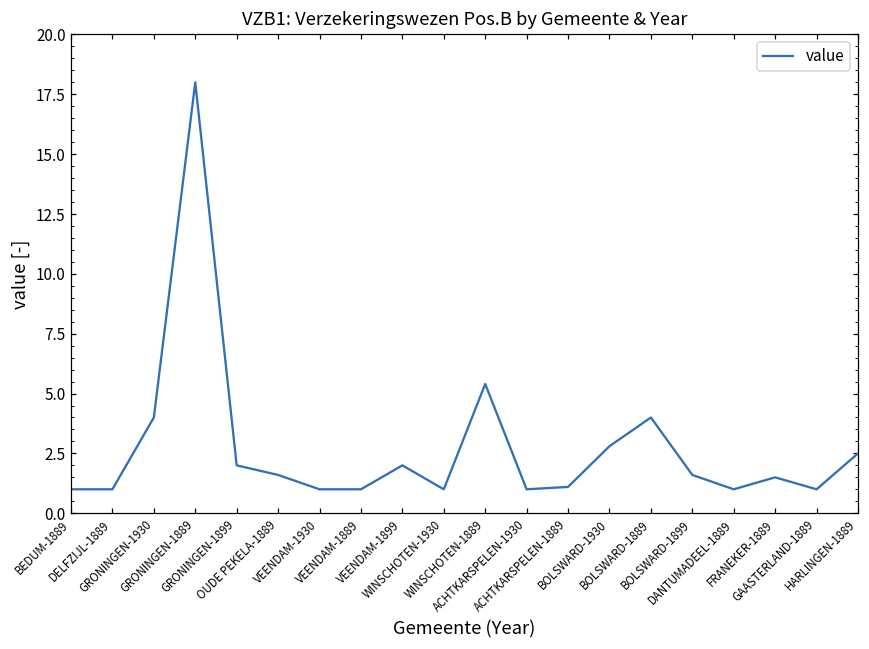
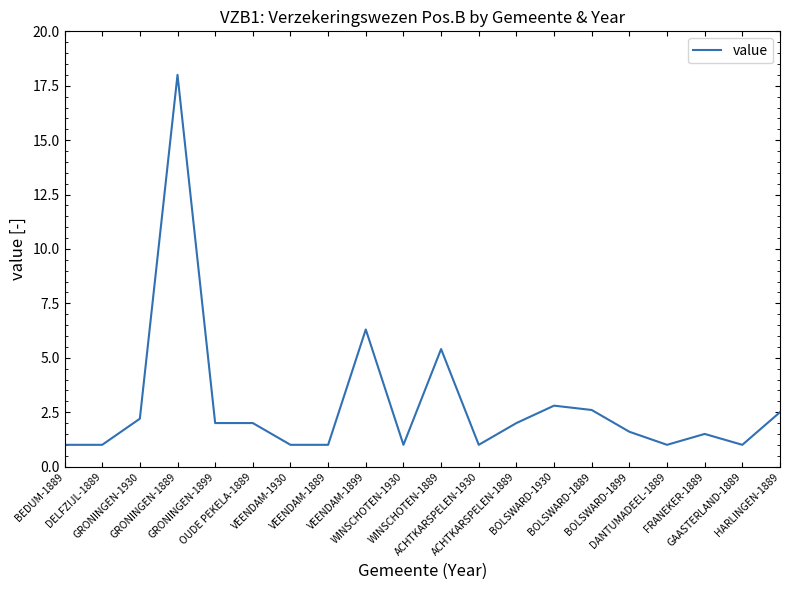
  {
    "BEDUM-1889": 1.0,
    "DELFZIJL-1889": 1.0,
-   "GRONINGEN-1930": 4.0,
+   "GRONINGEN-1930": 2.2,
    "GRONINGEN-1889": 18.0,
    "GRONINGEN-1899": 2.0,
-   "OUDE PEKELA-1889": 1.6,
+   "OUDE PEKELA-1889": 2.0,
    "VEENDAM-1930": 1.0,
    "VEENDAM-1889": 1.0,
-   "VEENDAM-1899": 2.0,
+   "VEENDAM-1899": 6.3,
    "WINSCHOTEN-1930": 1.0,
    "WINSCHOTEN-1889": 5.4,
    "ACHTKARSPELEN-1930": 1.0,
-   "ACHTKARSPELEN-1889": 1.1,
+   "ACHTKARSPELEN-1889": 2.0,
    "BOLSWARD-1930": 2.8,
-   "BOLSWARD-1889": 4.0,
+   "BOLSWARD-1889": 2.6,
    "BOLSWARD-1899": 1.6,
    "DANTUMADEEL-1889": 1.0,
    "FRANEKER-1889": 1.5,
    "GAASTERLAND-1889": 1.0,
    "HARLINGEN-1889": 2.5
  }
